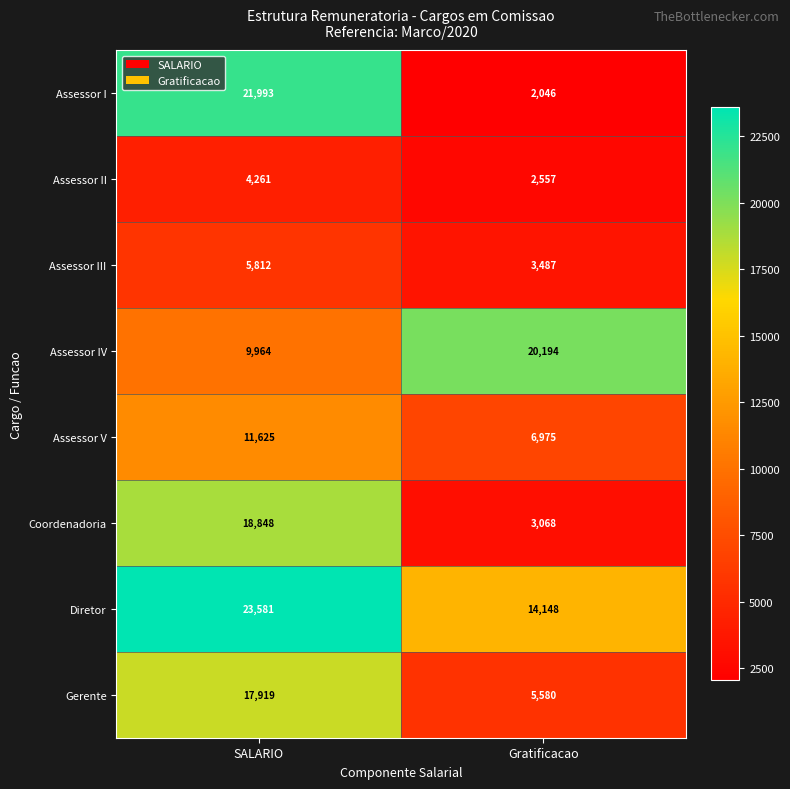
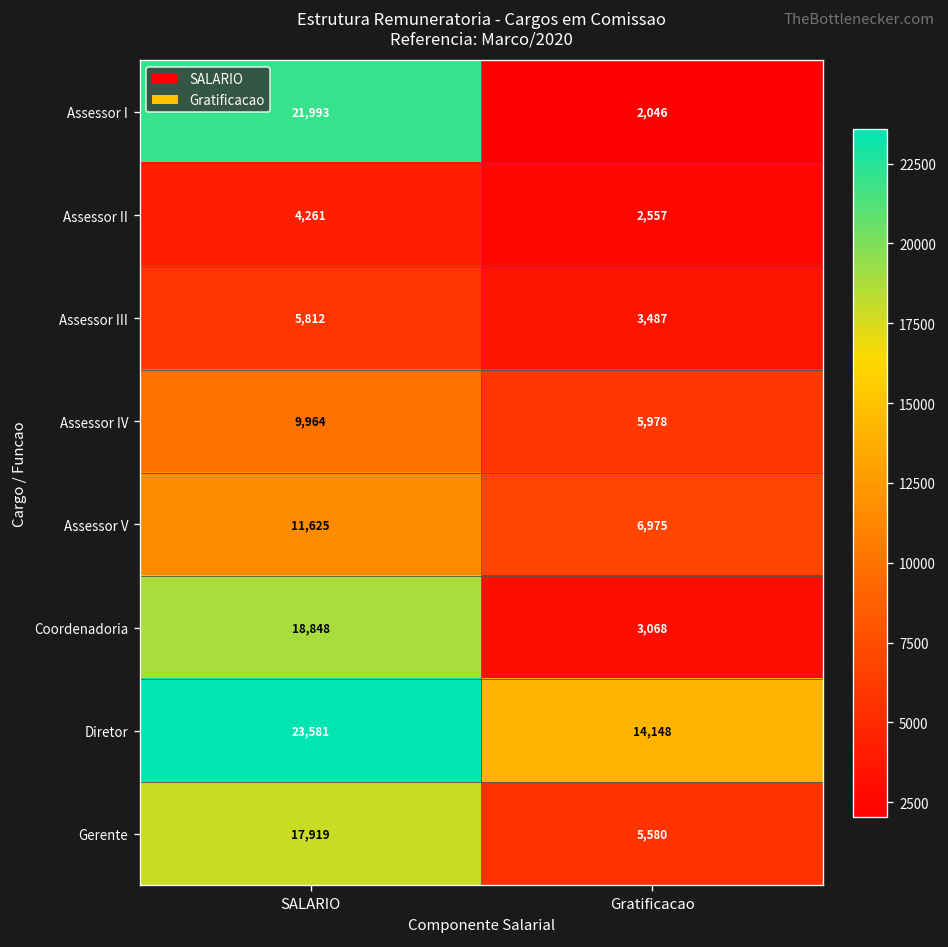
  {
    "Assessor I": {
      "SALARIO": "21,993",
      "Gratificacao": "2,046"
    },
    "Assessor II": {
      "SALARIO": "4,261",
      "Gratificacao": "2,557"
    },
    "Assessor III": {
      "SALARIO": "5,812",
      "Gratificacao": "3,487"
    },
    "Assessor IV": {
      "SALARIO": "9,964",
-     "Gratificacao": "20,194"
+     "Gratificacao": "5,978"
    },
    "Assessor V": {
      "SALARIO": "11,625",
      "Gratificacao": "6,975"
    },
    "Coordenadoria": {
      "SALARIO": "18,848",
      "Gratificacao": "3,068"
    },
    "Diretor": {
      "SALARIO": "23,581",
      "Gratificacao": "14,148"
    },
    "Gerente": {
      "SALARIO": "17,919",
      "Gratificacao": "5,580"
    }
  }
